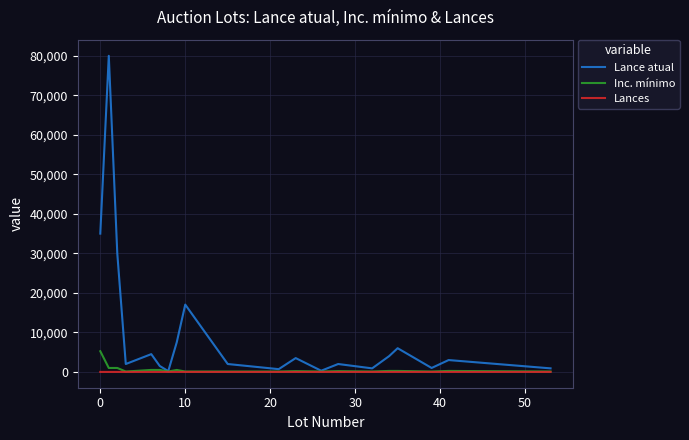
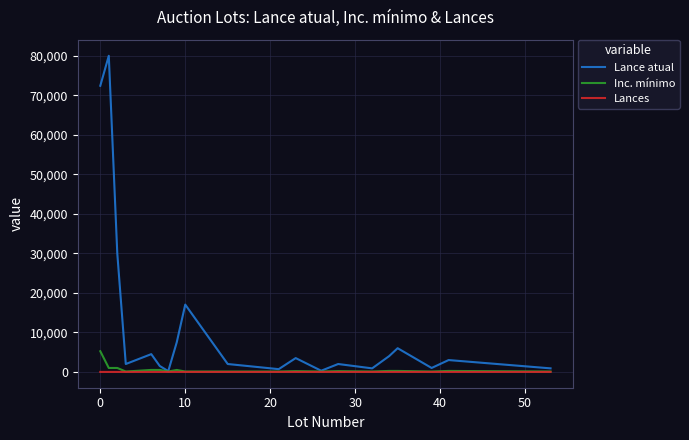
  {
    "Lance atual": {
-     "0": "35,000",
+     "0": "72,000",
      "10": "17,000"
    },
    "Inc. mínimo": {
      "0": "5,000"
    },
    "Lances": {
      "0": "0"
    }
  }
